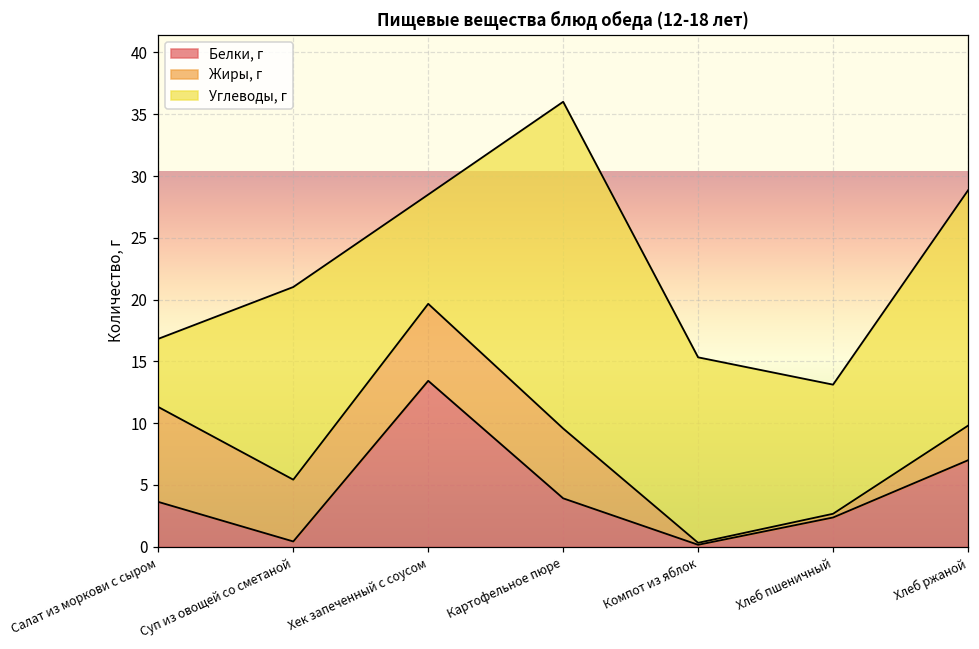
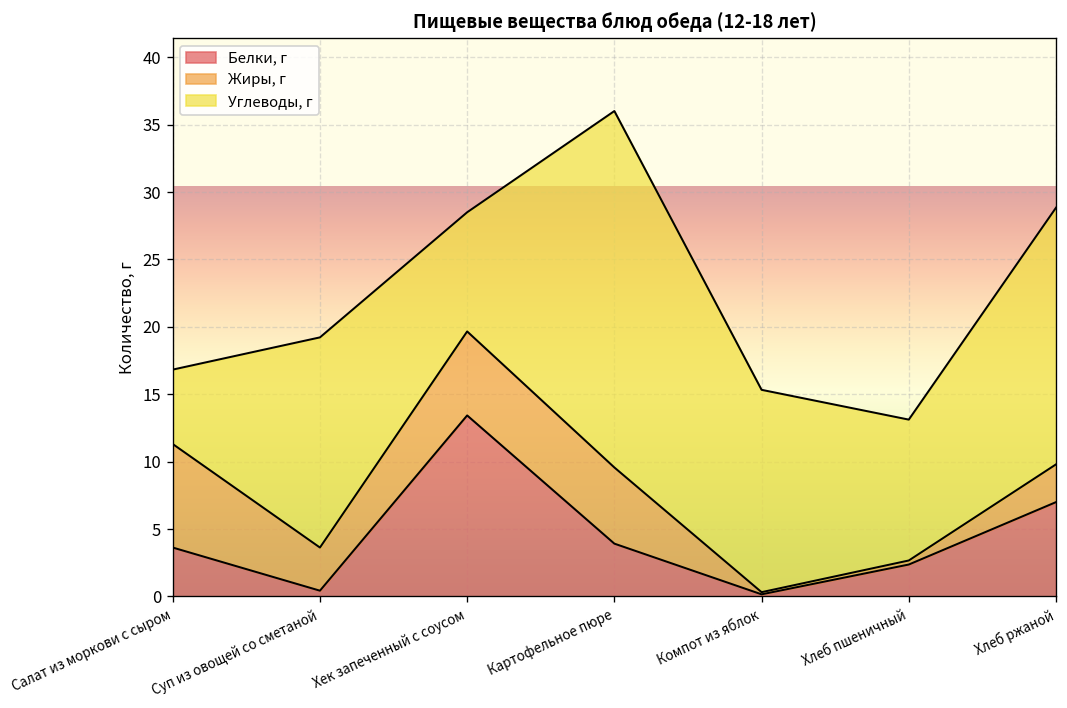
  {
    "Белки, г": {
      "Салат из моркови с сыром": 3.6,
      "Суп из овощей со сметаной": 0.4,
      "Хек запеченный с соусом": 13.4,
      "Картофельное пюре": 3.9,
      "Хлеб пшеничный": 2.4,
      "Хлеб ржаной": 7.0
    },
    "Жиры, г": {
      "Салат из моркови с сыром": 7.7,
-     "Суп из овощей со сметаной": 5.0,
+     "Суп из овощей со сметаной": 3.2,
      "Хек запеченный с соусом": 6.2,
      "Картофельное пюре": 5.7,
      "Хлеб пшеничный": 0.3,
      "Хлеб ржаной": 2.8
    },
    "Углеводы, г": {
      "Салат из моркови с сыром": 5.5,
      "Суп из овощей со сметаной": 15.6,
      "Хек запеченный с соусом": 8.8,
      "Картофельное пюре": 26.4,
      "Компот из яблок": 15.0,
      "Хлеб пшеничный": 10.5,
      "Хлеб ржаной": 19.0
    }
  }
